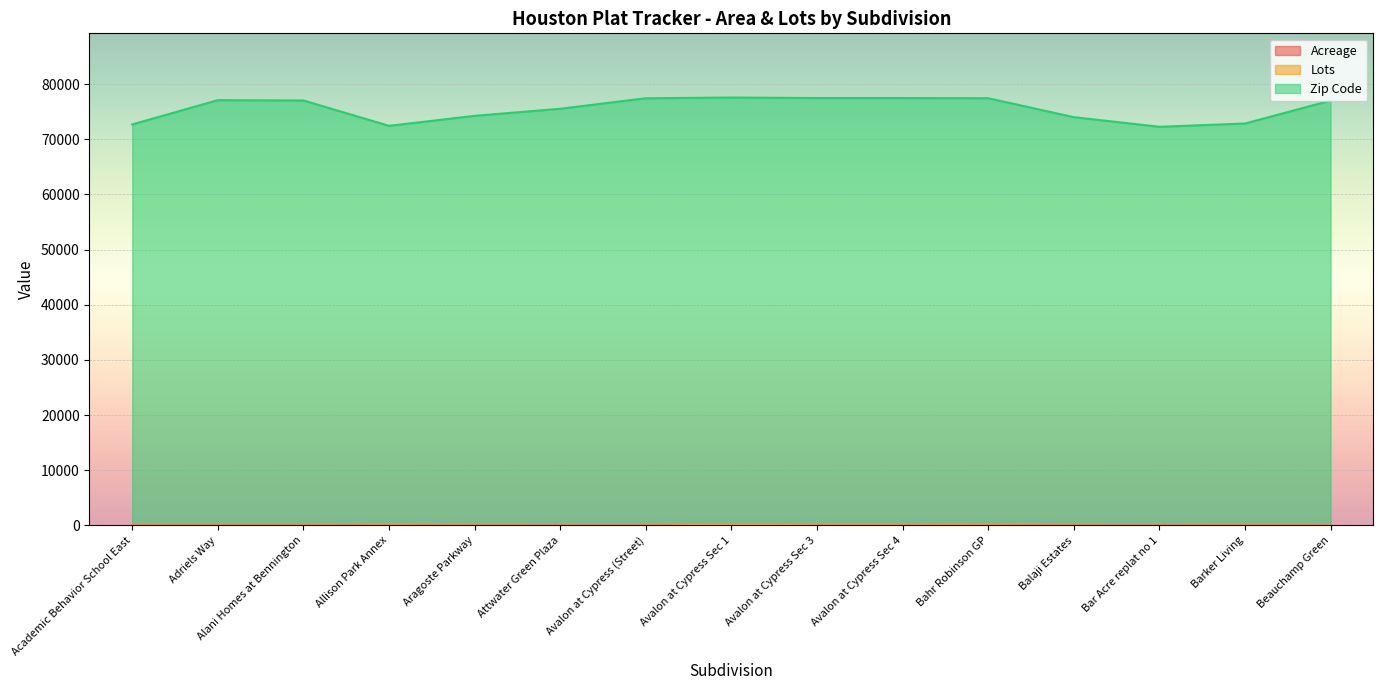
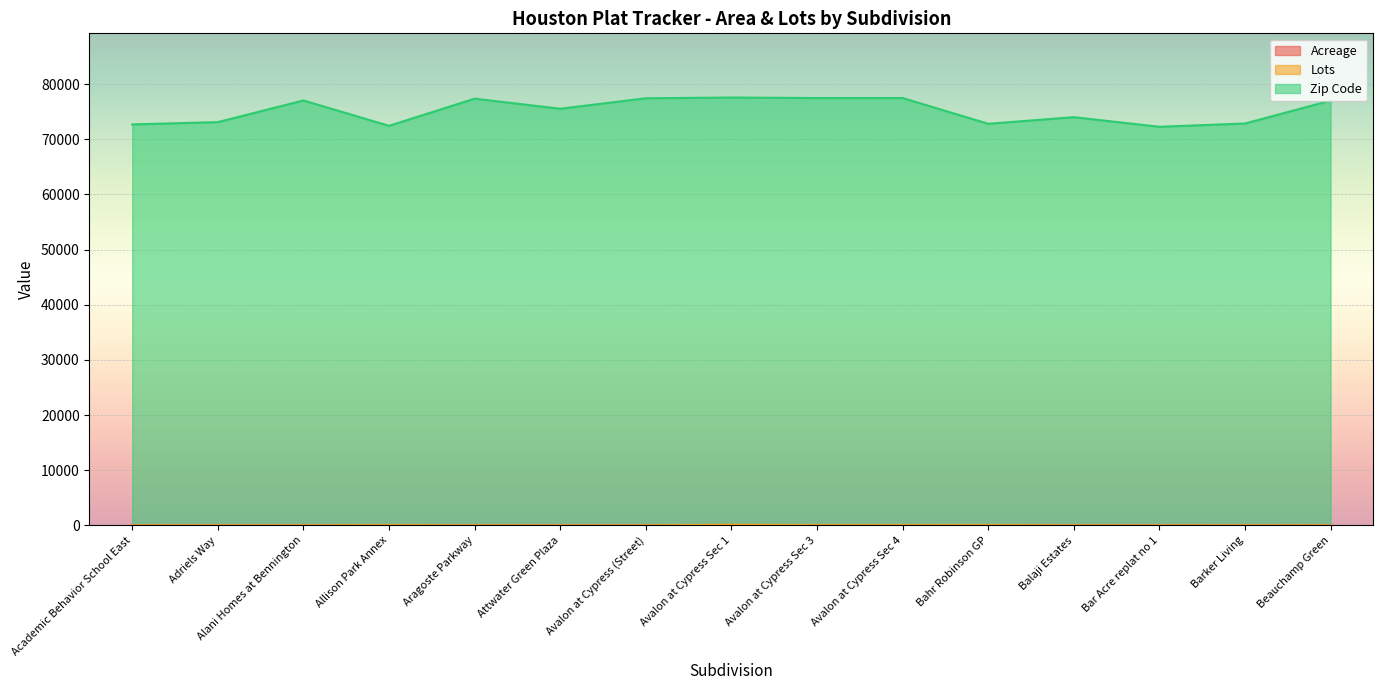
  {
    "Zip Code": {
      "Academic Behavior School East": 73000,
-     "Adriels Way": 77000,
+     "Adriels Way": 73000,
      "Alani Homes at Bennington": 77000,
      "Allison Park Annex": 72000,
-     "Aragoste Parkway": 74000,
+     "Aragoste Parkway": 77000,
      "Attwater Green Plaza": 76000,
      "Avalon at Cypress (Street)": 77000,
      "Avalon at Cypress Sec 1": 77000,
      "Avalon at Cypress Sec 3": 77000,
      "Avalon at Cypress Sec 4": 77000,
-     "Bahr Robinson GP": 77000,
+     "Bahr Robinson GP": 73000,
      "Balaji Estates": 74000,
      "Bar Acre replat no 1": 72000,
      "Barker Living": 73000
    }
  }
